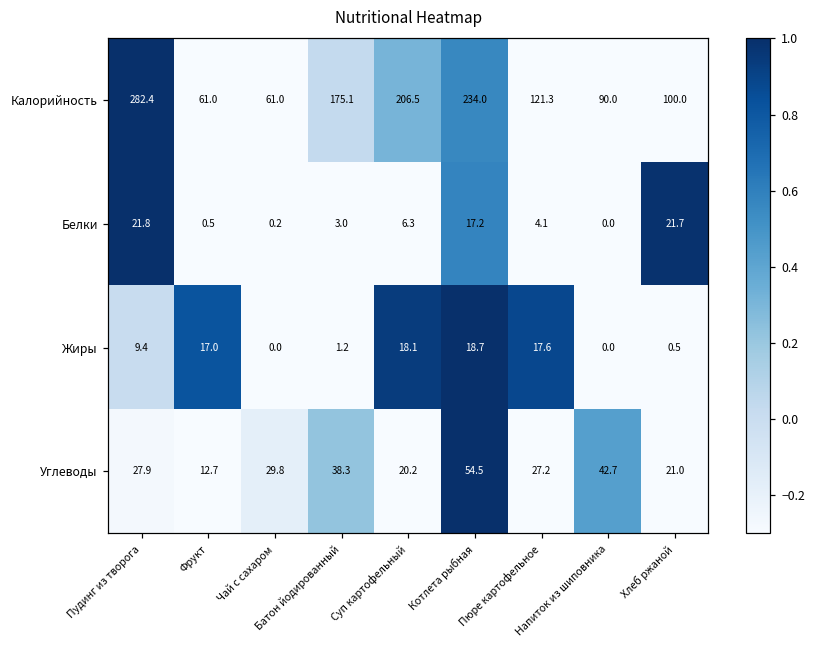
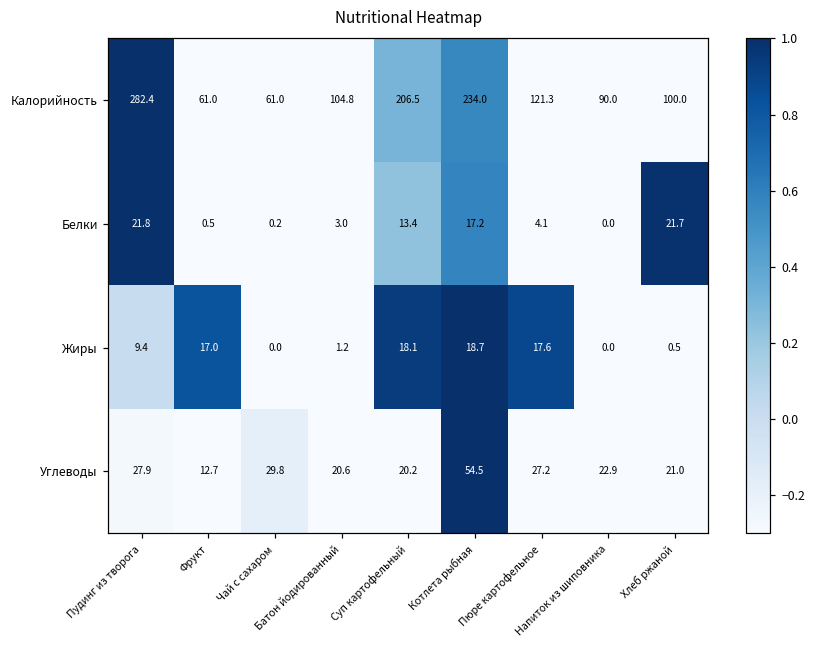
  {
    "Калорийность": {
      "Пудинг из творога": 282.4,
      "Фрукт": 61.0,
      "Чай с сахаром": 61.0,
-     "Батон йодированный": 175.1,
+     "Батон йодированный": 104.8,
      "Суп картофельный": 206.5,
      "Котлета рыбная": 234.0,
      "Пюре картофельное": 121.3,
      "Напиток из шиповника": 90.0,
      "Хлеб ржаной": 100.0
    },
    "Белки": {
      "Пудинг из творога": 21.8,
      "Фрукт": 0.5,
      "Чай с сахаром": 0.2,
      "Батон йодированный": 3.0,
-     "Суп картофельный": 6.3,
+     "Суп картофельный": 13.4,
      "Котлета рыбная": 17.2,
      "Пюре картофельное": 4.1,
      "Напиток из шиповника": 0.0,
      "Хлеб ржаной": 21.7
    },
    "Жиры": {
      "Пудинг из творога": 9.4,
      "Фрукт": 17.0,
      "Чай с сахаром": 0.0,
      "Батон йодированный": 1.2,
      "Суп картофельный": 18.1,
      "Котлета рыбная": 18.7,
      "Пюре картофельное": 17.6,
      "Напиток из шиповника": 0.0,
      "Хлеб ржаной": 0.5
    },
    "Углеводы": {
      "Пудинг из творога": 27.9,
      "Фрукт": 12.7,
      "Чай с сахаром": 29.8,
-     "Батон йодированный": 38.3,
+     "Батон йодированный": 20.6,
      "Суп картофельный": 20.2,
      "Котлета рыбная": 54.5,
      "Пюре картофельное": 27.2,
-     "Напиток из шиповника": 42.7,
+     "Напиток из шиповника": 22.9,
      "Хлеб ржаной": 21.0
    }
  }
